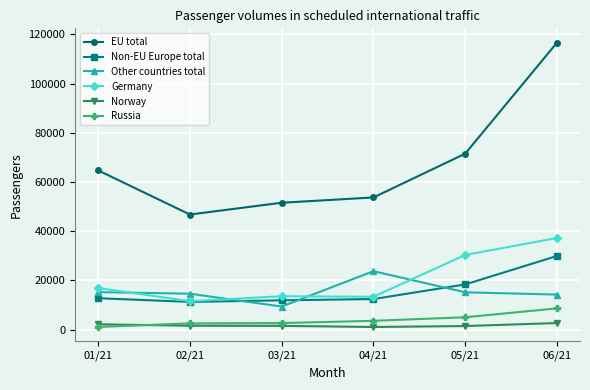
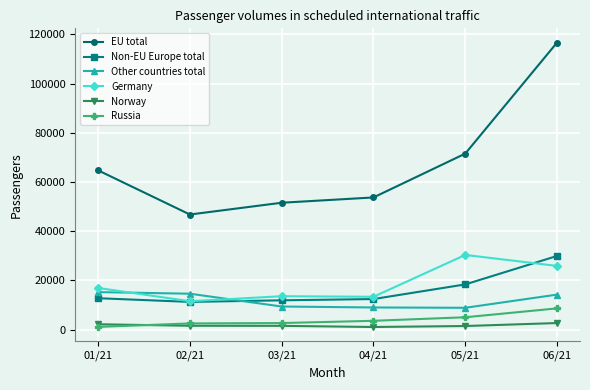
  {
    "Other countries total": {
      "01/21": 15000,
      "02/21": 15000,
      "03/21": 9000,
-     "04/21": 24000,
-     "05/21": 15000,
+     "04/21": 9000,
+     "05/21": 9000,
      "06/21": 14000
    },
    "Germany": {
      "01/21": 17000,
      "03/21": 14000,
      "05/21": 30000,
-     "06/21": 37000
+     "06/21": 26000
    }
  }
